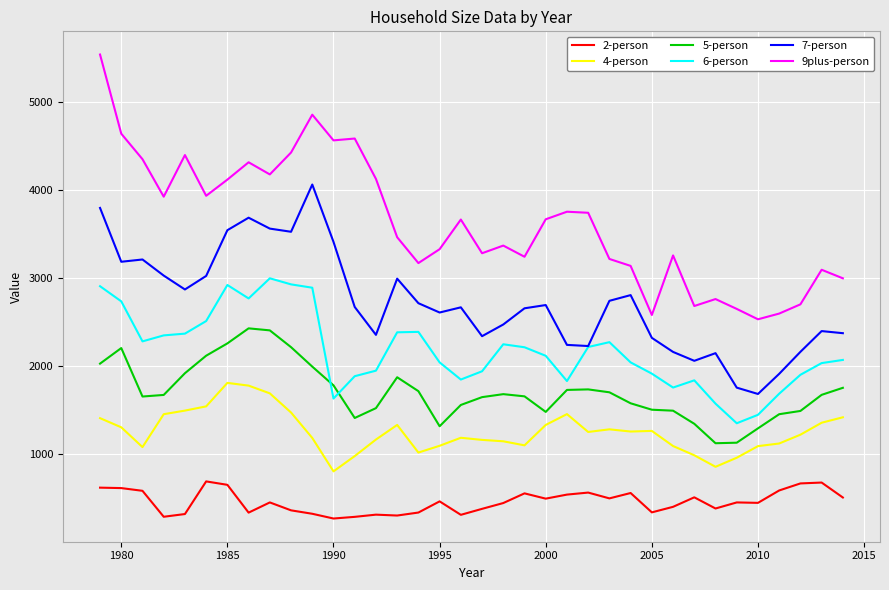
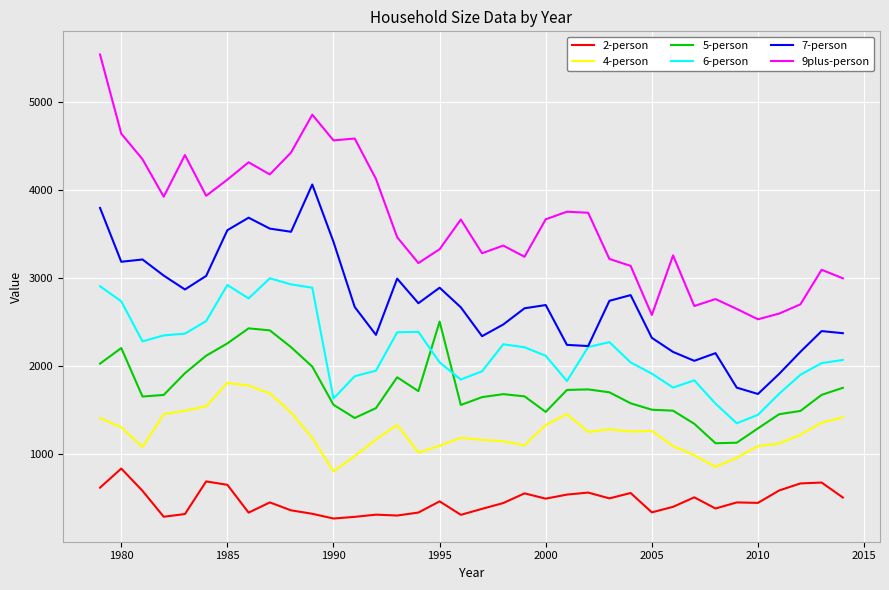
  {
    "2-person": {
-     "1980": 600,
+     "1980": 800,
      "1985": 700,
      "1990": 300,
      "1995": 500,
      "2000": 500,
      "2005": 300,
      "2010": 400
    },
    "4-person": {
      "1980": 1300,
      "1985": 1800,
      "1990": 800,
      "1995": 1100,
      "2000": 1300,
      "2005": 1300,
      "2010": 1100
    },
    "5-person": {
      "1980": 2200,
      "1985": 2300,
-     "1990": 1800,
-     "1995": 1300,
+     "1990": 1600,
+     "1995": 2500,
      "2000": 1500,
      "2005": 1500,
      "2010": 1300
    },
    "6-person": {
      "1980": 2700,
      "1985": 2900,
      "1990": 1600,
      "1995": 2000,
      "2000": 2100,
      "2005": 1900,
      "2010": 1400
    },
    "7-person": {
      "1980": 3200,
      "1985": 3500,
      "1990": 3400,
-     "1995": 2600,
+     "1995": 2900,
      "2000": 2700,
      "2005": 2300,
      "2010": 1700
    },
    "9plus-person": {
      "1980": 4600,
      "1985": 4100,
      "1990": 4600,
      "1995": 3300,
      "2000": 3700,
      "2005": 2600,
      "2010": 2500
    }
  }
